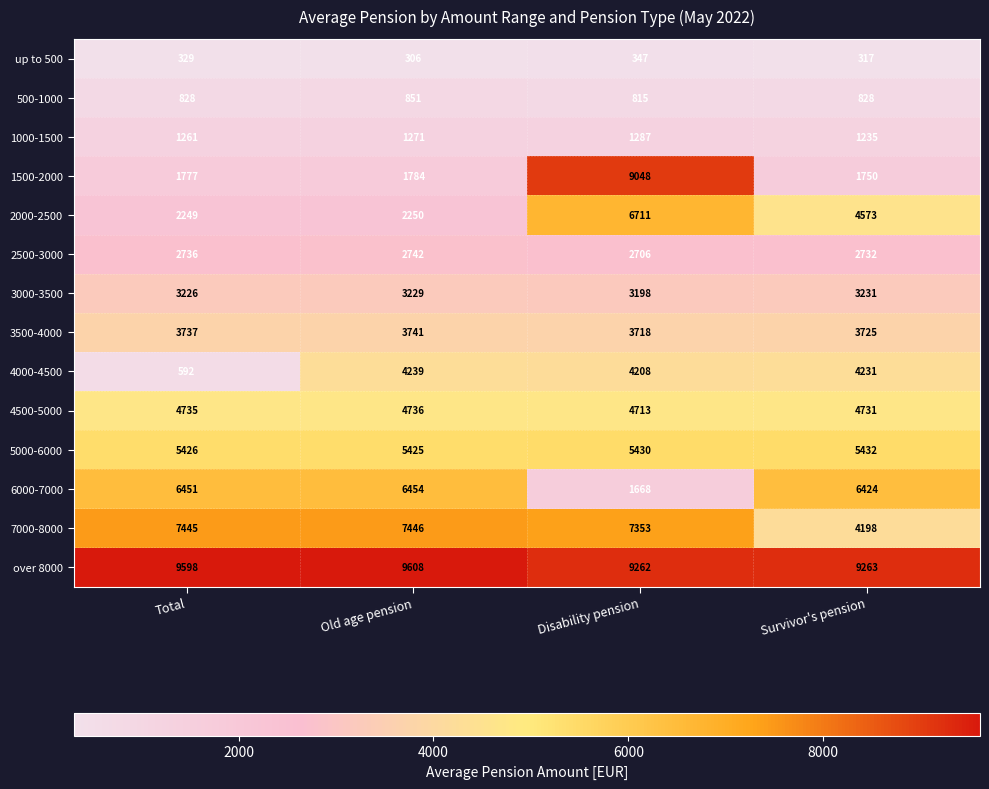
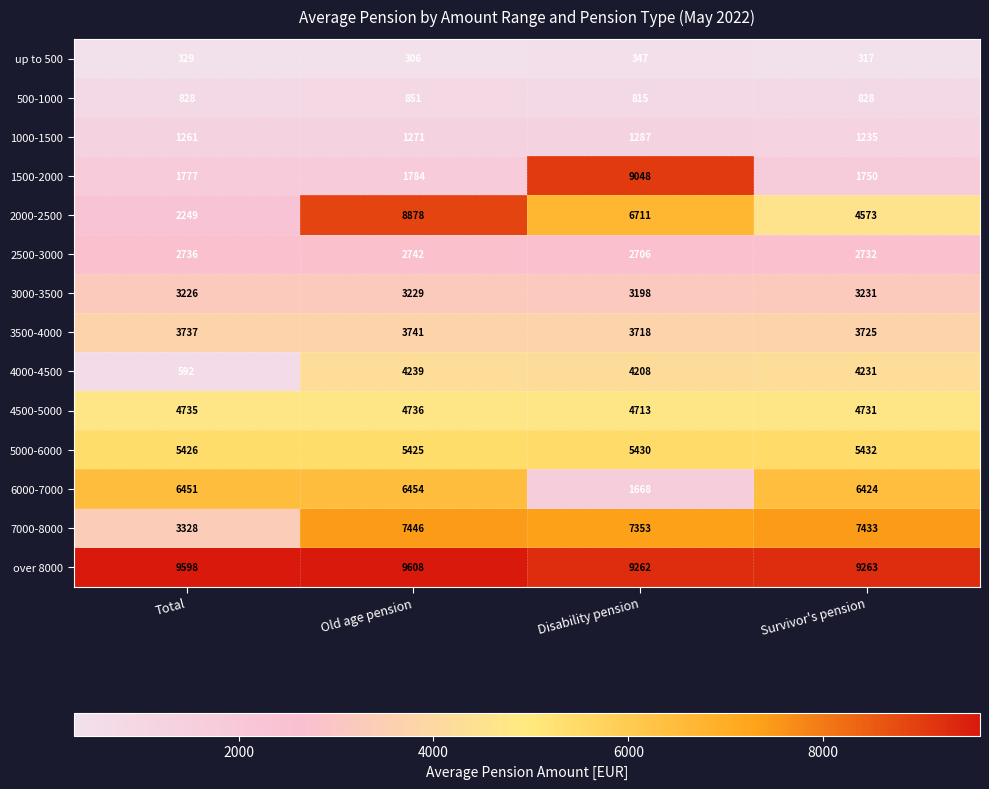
  {
    "1500-2000": {
      "Total": 1777,
      "Old age pension": 1784,
      "Disability pension": 9048,
      "Survivor's pension": 1750
    },
    "2000-2500": {
      "Total": 2249,
-     "Old age pension": 2250,
+     "Old age pension": 8878,
      "Disability pension": 6711,
      "Survivor's pension": 4573
    },
    "2500-3000": {
      "Total": 2736,
      "Old age pension": 2742,
      "Disability pension": 2706,
      "Survivor's pension": 2732
    },
    "3000-3500": {
      "Total": 3226,
      "Old age pension": 3229,
      "Disability pension": 3198,
      "Survivor's pension": 3231
    },
    "3500-4000": {
      "Total": 3737,
      "Old age pension": 3741,
      "Disability pension": 3718,
      "Survivor's pension": 3725
    },
    "4000-4500": {
      "Old age pension": 4239,
      "Disability pension": 4208,
      "Survivor's pension": 4231
    },
    "4500-5000": {
      "Total": 4735,
      "Old age pension": 4736,
      "Disability pension": 4713,
      "Survivor's pension": 4731
    },
    "5000-6000": {
      "Total": 5426,
      "Old age pension": 5425,
      "Disability pension": 5430,
      "Survivor's pension": 5432
    },
    "6000-7000": {
      "Total": 6451,
      "Old age pension": 6454,
      "Disability pension": 1668,
      "Survivor's pension": 6424
    },
    "7000-8000": {
-     "Total": 7445,
+     "Total": 3328,
      "Old age pension": 7446,
      "Disability pension": 7353,
-     "Survivor's pension": 4198
+     "Survivor's pension": 7433
    },
    "over 8000": {
      "Total": 9598,
      "Old age pension": 9608,
      "Disability pension": 9262,
      "Survivor's pension": 9263
    }
  }
